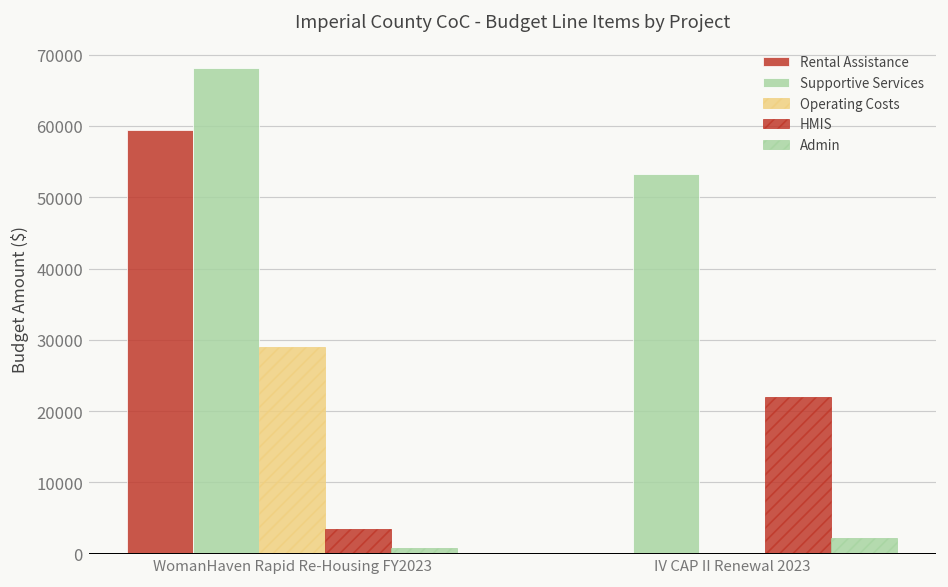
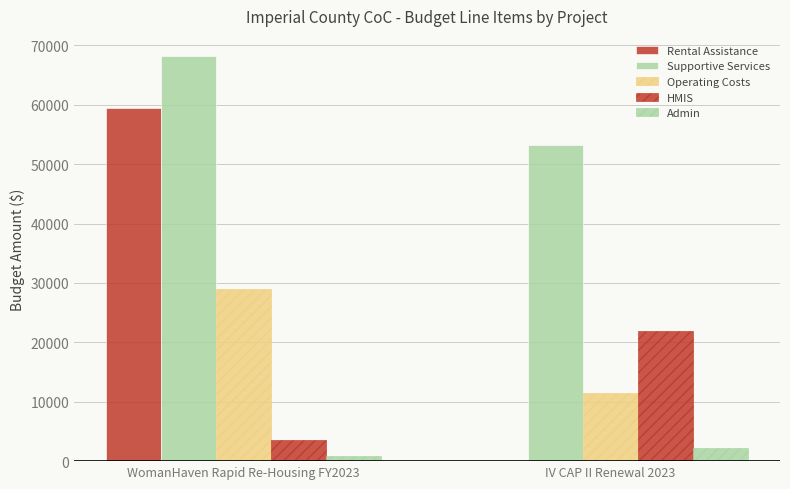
  {
    "Operating Costs": {
      "WomanHaven Rapid Re-Housing FY2023": 29000,
-     "IV CAP II Renewal 2023": 0
+     "IV CAP II Renewal 2023": 12000
    }
  }
